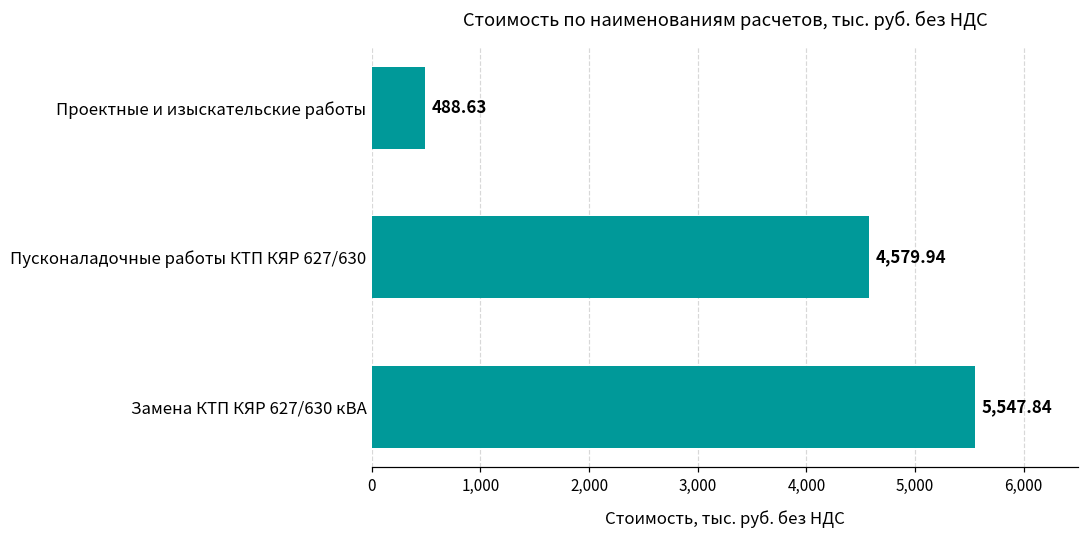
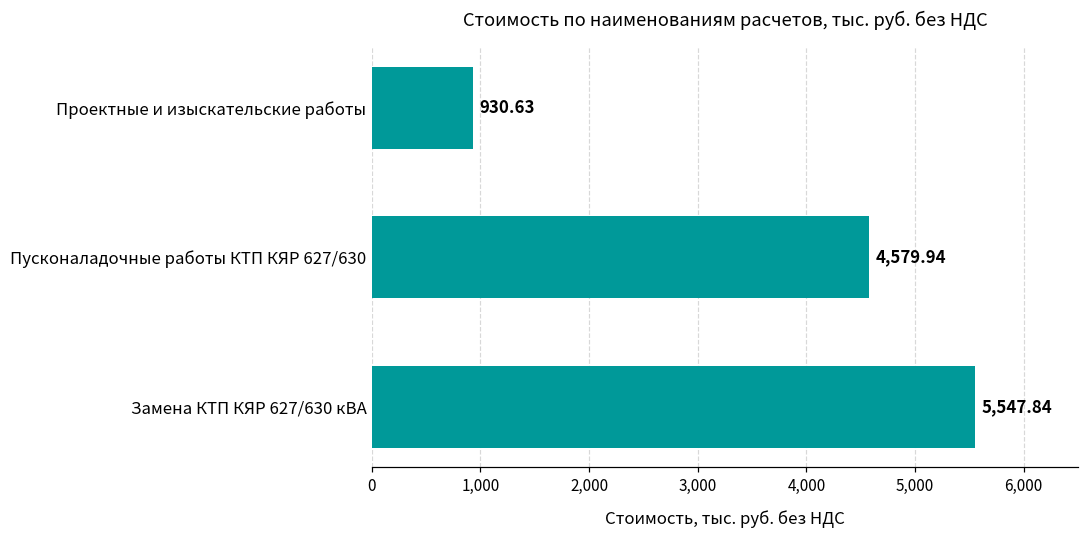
  {
-   "Проектные и изыскательские работы": "488.63",
+   "Проектные и изыскательские работы": "930.63",
    "Пусконаладочные работы КТП КЯР 627/630": "4,579.94",
    "Замена КТП КЯР 627/630 кВА": "5,547.84"
  }
